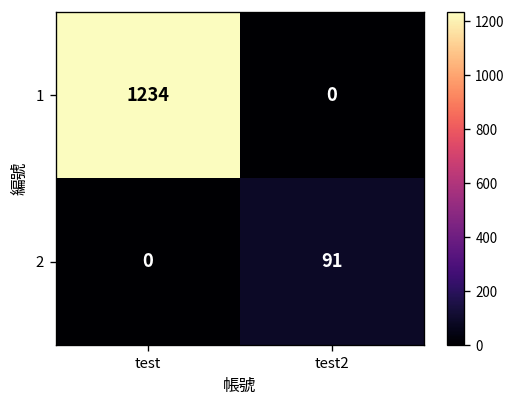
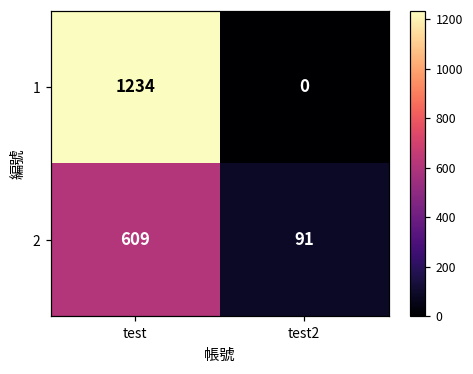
  {
    "1": {
      "test": 1234,
      "test2": 0
    },
    "2": {
-     "test": 0,
+     "test": 609,
      "test2": 91
    }
  }
